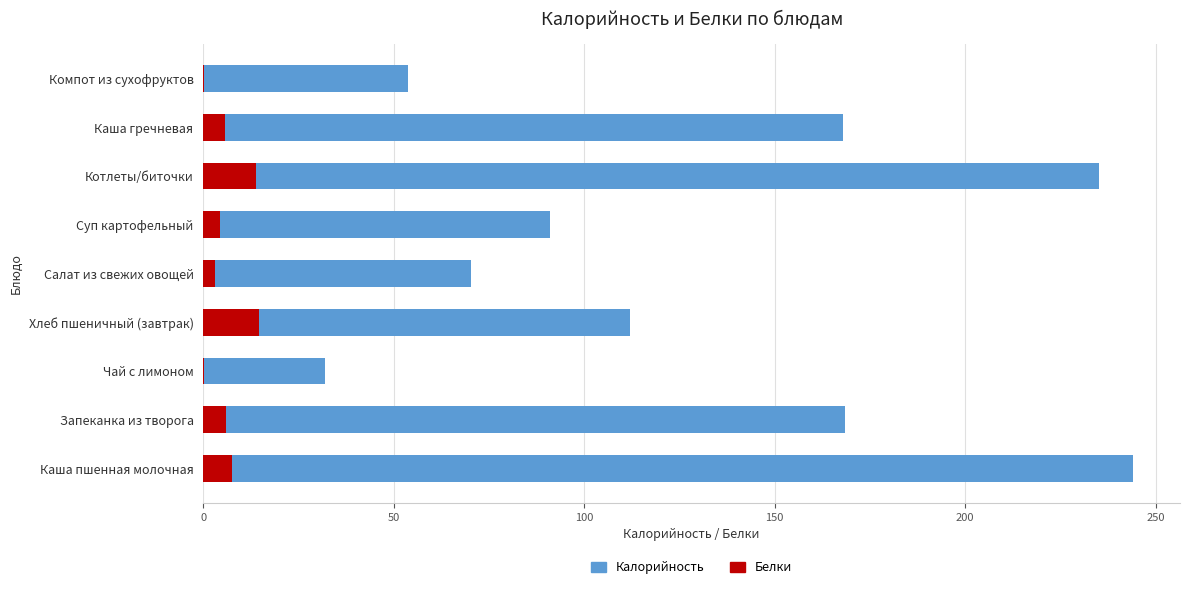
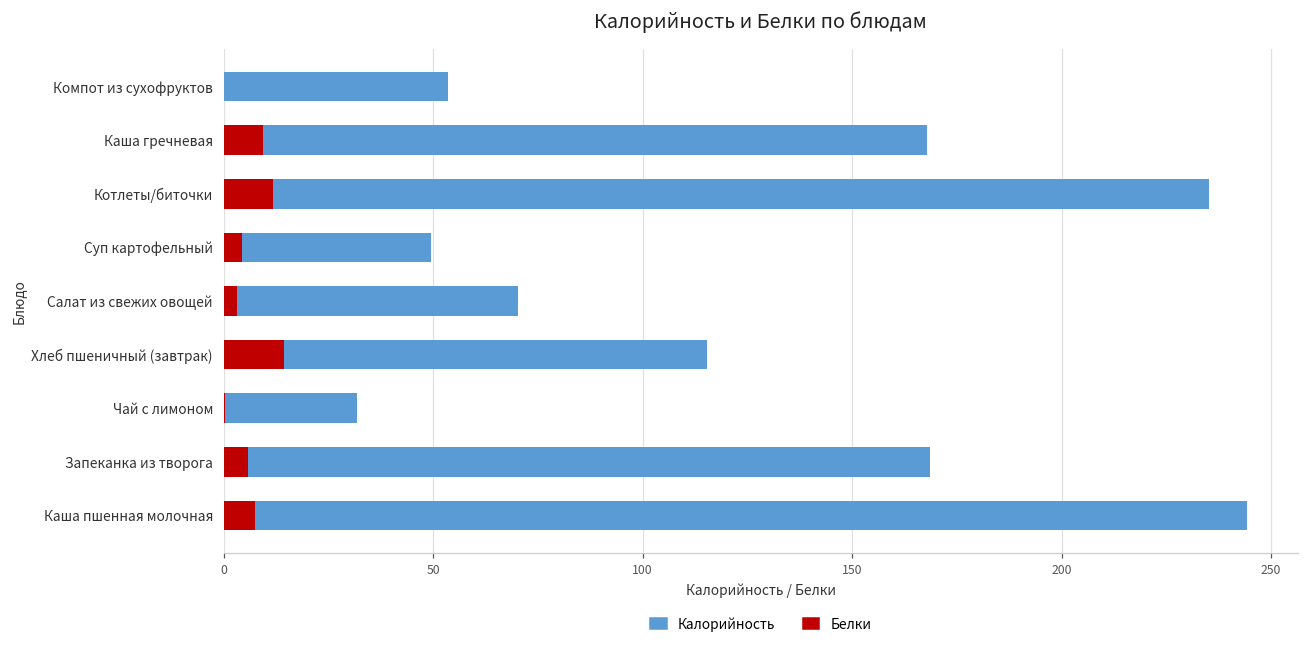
  {
    "Калорийность": {
      "Компот из сухофруктов": 54,
      "Каша гречневая": 168,
      "Котлеты/биточки": 235,
-     "Суп картофельный": 91,
+     "Суп картофельный": 49,
      "Салат из свежих овощей": 70,
-     "Хлеб пшеничный (завтрак)": 112,
+     "Хлеб пшеничный (завтрак)": 115,
      "Чай с лимоном": 32,
      "Запеканка из творога": 169,
      "Каша пшенная молочная": 244
    },
    "Белки": {
-     "Каша гречневая": 6,
-     "Котлеты/биточки": 14
+     "Каша гречневая": 9,
+     "Котлеты/биточки": 12
    }
  }
